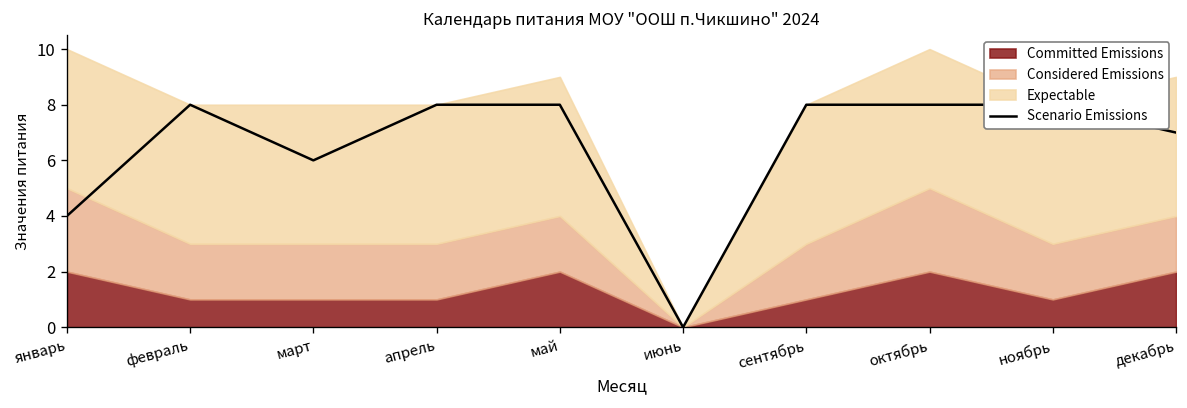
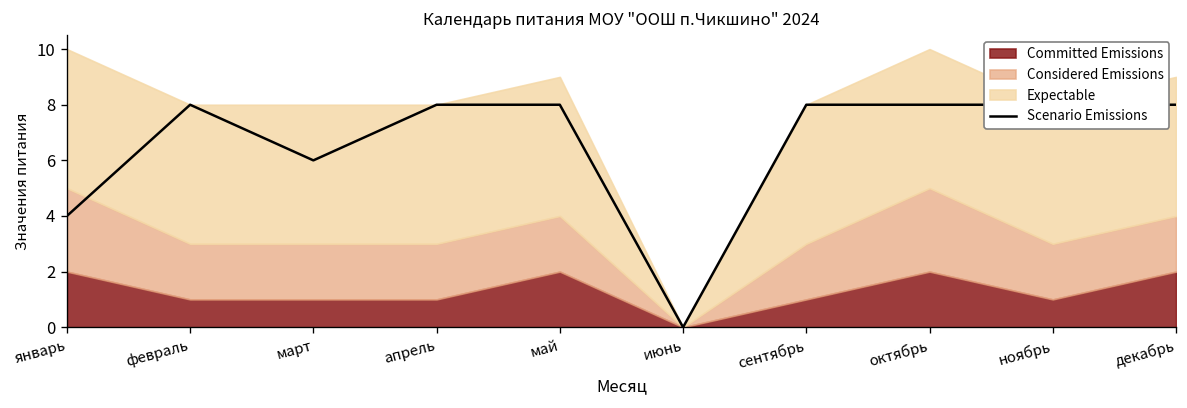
  {
    "Scenario Emissions": {
      "январь": 4,
      "март": 6,
      "май": 8,
      "октябрь": 8,
-     "декабрь": 7
+     "декабрь": 8
    },
    "Committed Emissions": {
      "январь": 2,
      "февраль": 1,
      "март": 1,
      "апрель": 1,
      "май": 2,
      "сентябрь": 1,
      "октябрь": 2,
      "ноябрь": 1,
      "декабрь": 2
    }
  }
